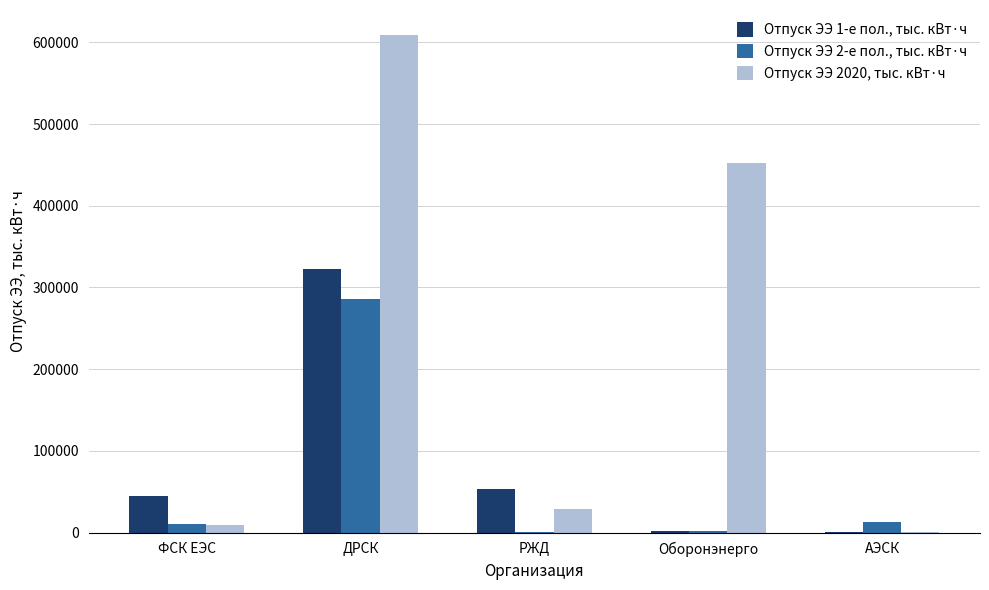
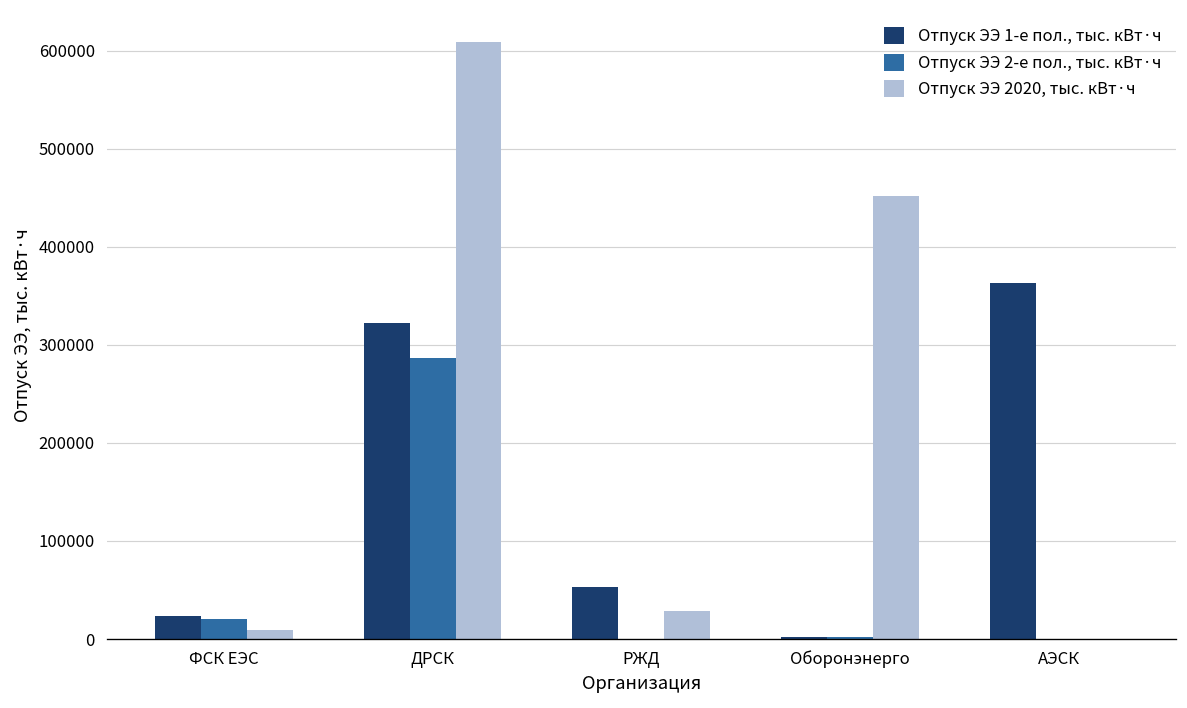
  {
    "Отпуск ЭЭ 1-е пол., тыс. кВт·ч": {
-     "ФСК ЕЭС": 40000,
+     "ФСК ЕЭС": 20000,
      "ДРСК": 320000,
      "РЖД": 50000,
-     "АЭСК": 0
+     "АЭСК": 360000
    },
    "Отпуск ЭЭ 2-е пол., тыс. кВт·ч": {
-     "ФСК ЕЭС": 10000,
+     "ФСК ЕЭС": 20000,
      "ДРСК": 290000,
-     "АЭСК": 10000
+     "АЭСК": 0
    },
    "Отпуск ЭЭ 2020, тыс. кВт·ч": {
      "ФСК ЕЭС": 10000,
      "ДРСК": 610000,
      "РЖД": 30000,
      "Оборонэнерго": 450000
    }
  }
